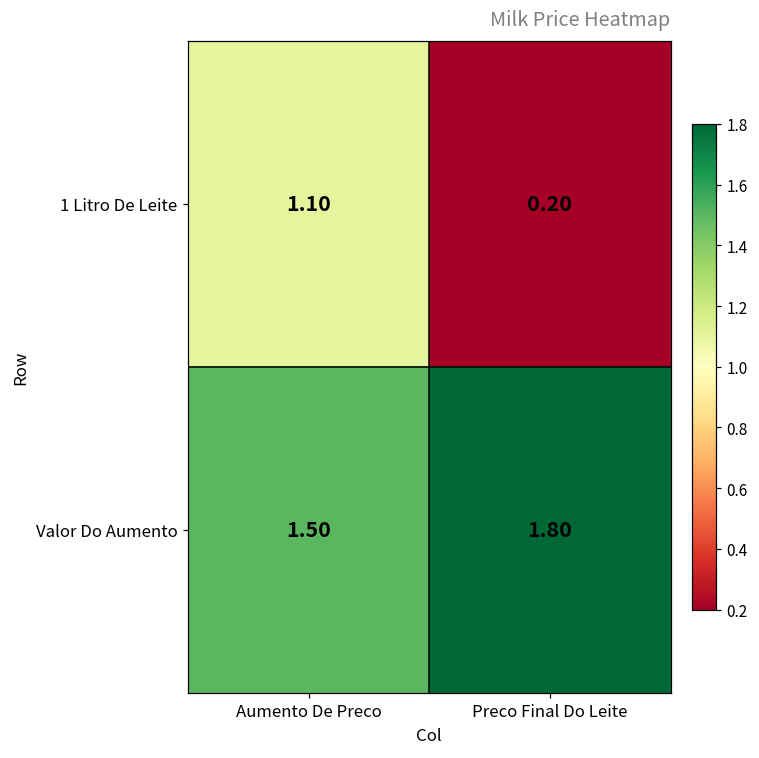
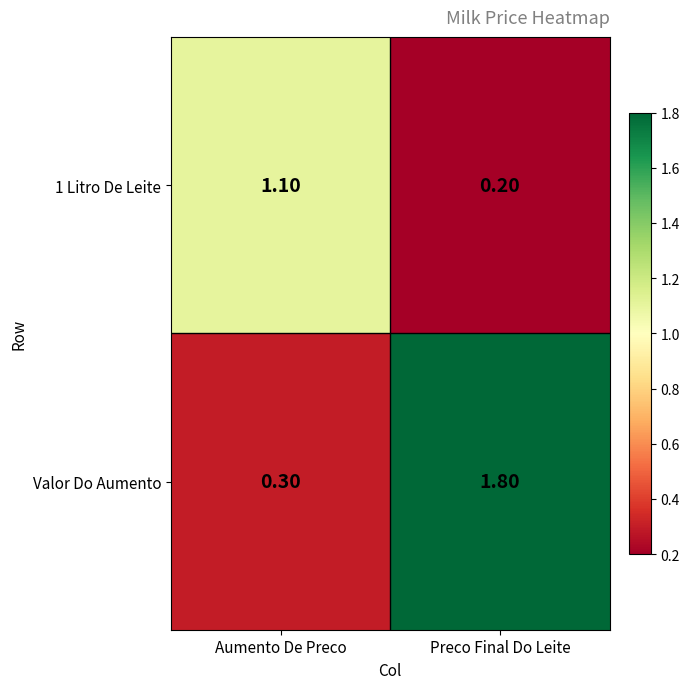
  {
    "1 Litro De Leite": {
      "Aumento De Preco": 1.10,
      "Preco Final Do Leite": 0.20
    },
    "Valor Do Aumento": {
-     "Aumento De Preco": 1.50,
+     "Aumento De Preco": 0.30,
      "Preco Final Do Leite": 1.80
    }
  }
